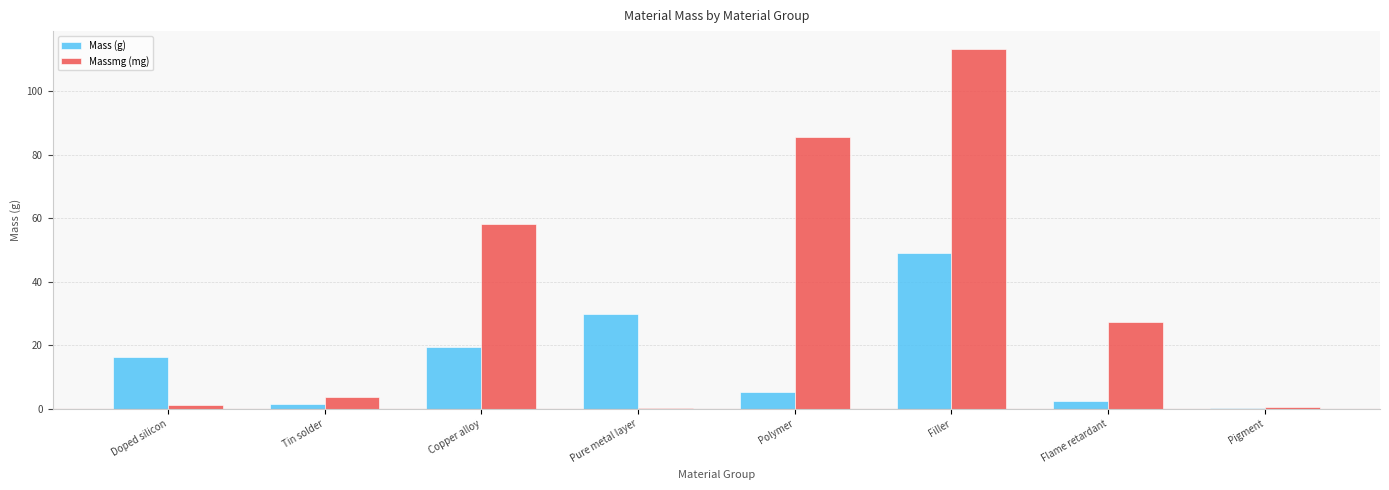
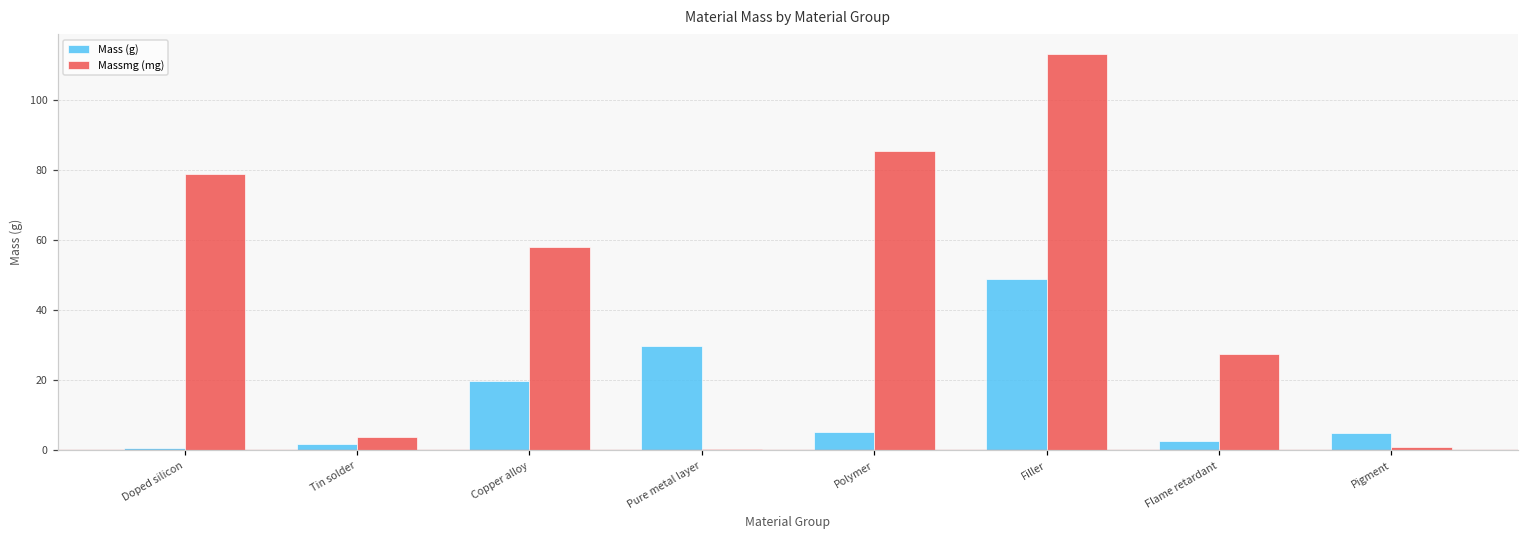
  {
    "Mass (g)": {
-     "Doped silicon": 16,
+     "Doped silicon": 0,
      "Tin solder": 2,
      "Copper alloy": 20,
      "Pure metal layer": 30,
      "Polymer": 5,
      "Filler": 49,
      "Flame retardant": 3,
-     "Pigment": 0
+     "Pigment": 5
    },
    "Massmg (mg)": {
-     "Doped silicon": 1,
+     "Doped silicon": 79,
      "Tin solder": 4,
      "Copper alloy": 58,
      "Polymer": 86,
      "Filler": 113,
      "Flame retardant": 27
    }
  }
